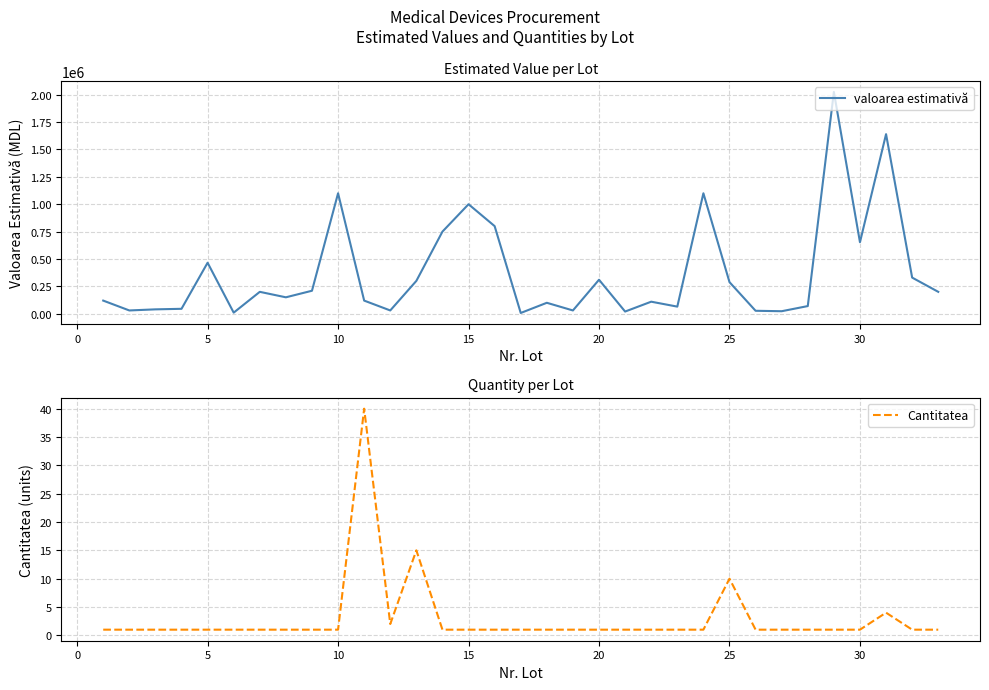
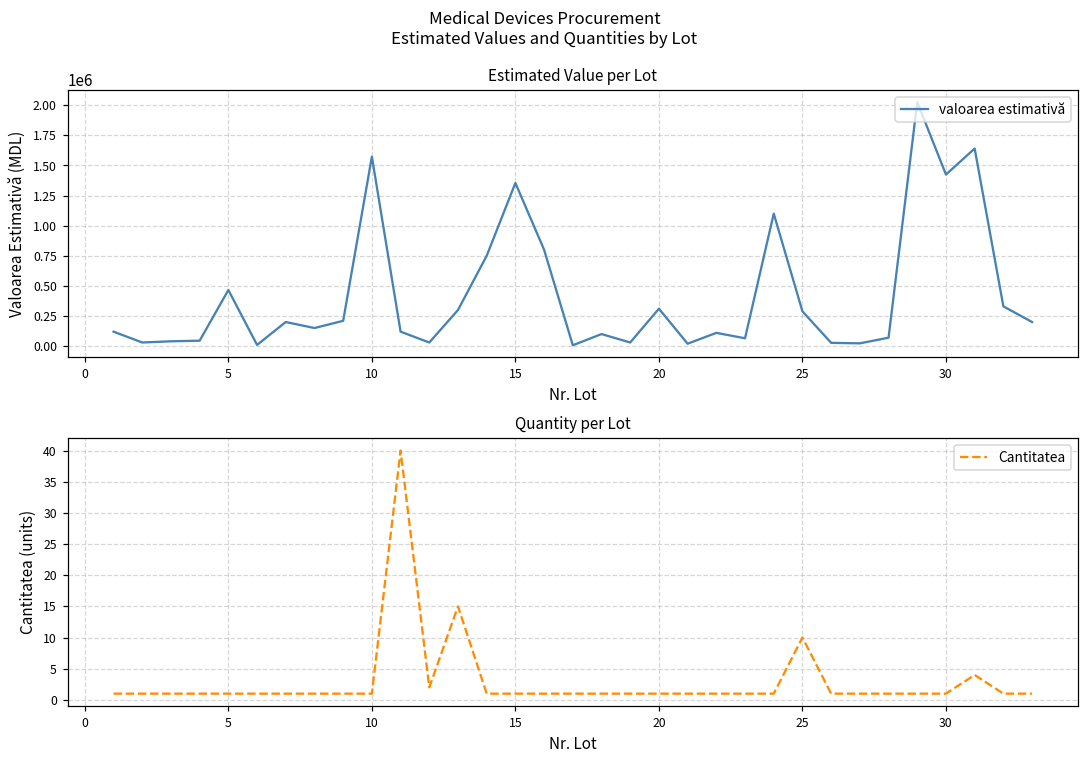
  {
    "Estimated Value per Lot": {
      "5": 470000,
-     "10": 1100000,
-     "15": 1000000,
+     "10": 1570000,
+     "15": 1350000,
      "20": 310000,
      "25": 290000,
-     "30": 650000
+     "30": 1420000
    },
    "Quantity per Lot": {
      "5": 1,
      "10": 1,
      "15": 1,
      "20": 1,
      "25": 10,
      "30": 1
    }
  }
